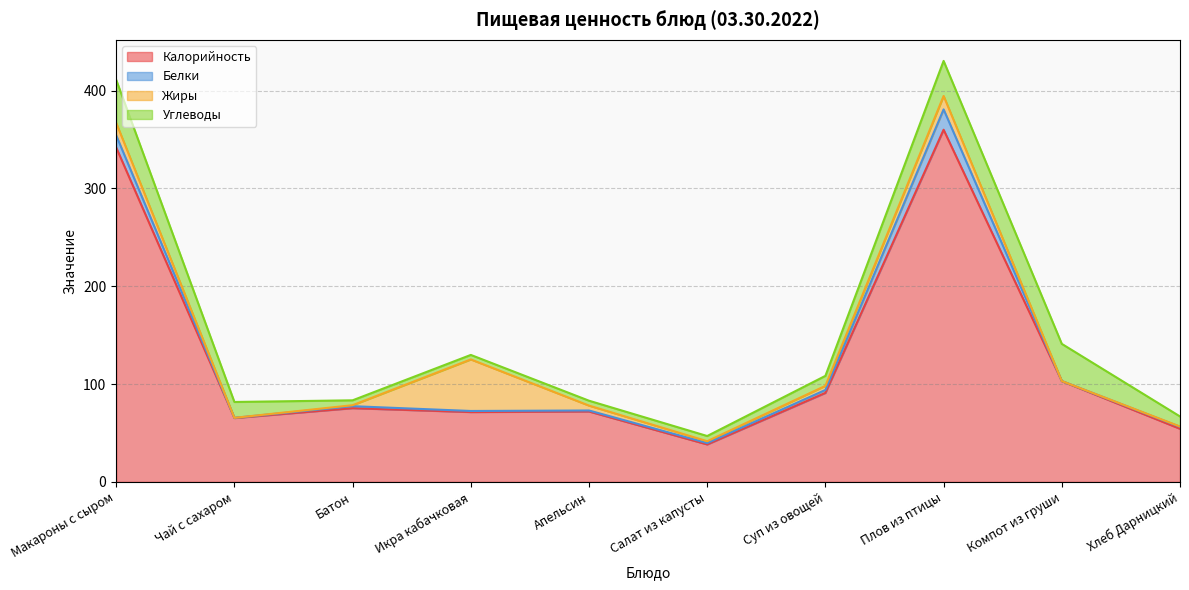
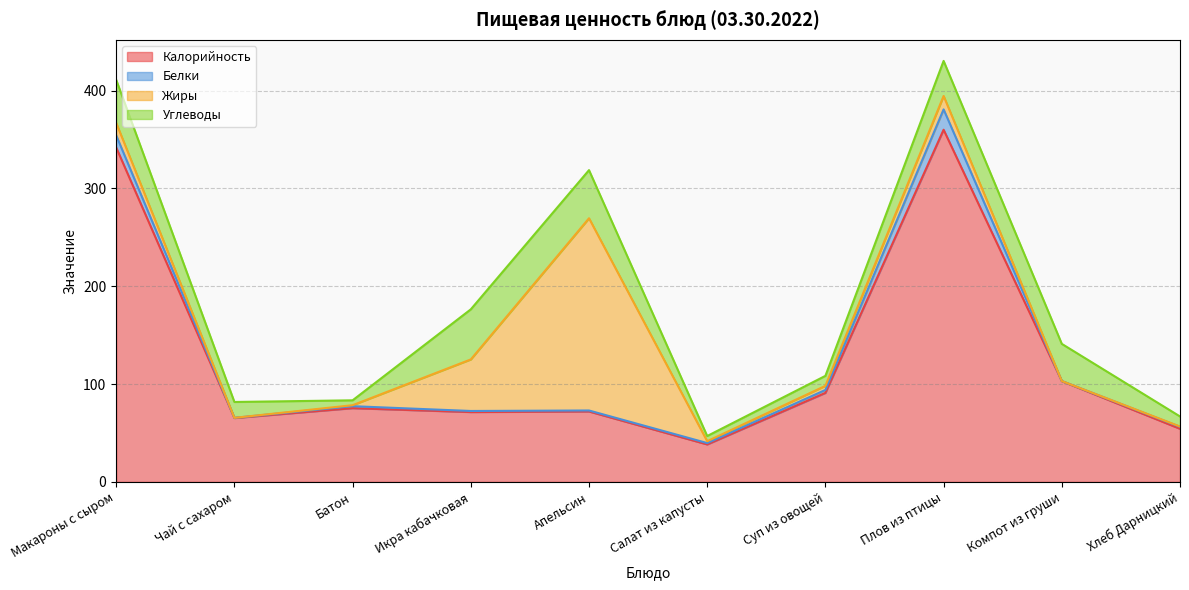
  {
    "Калорийность": {
      "Макароны с сыром": 340,
      "Суп из овощей": 90,
      "Плов из птицы": 360
    },
    "Белки": {
      "Макароны с сыром": 10,
      "Суп из овощей": 0,
      "Плов из птицы": 20
    },
    "Жиры": {
      "Макароны с сыром": 10,
      "Икра кабачковая": 50,
-     "Апельсин": 10,
+     "Апельсин": 200,
      "Суп из овощей": 0,
      "Плов из птицы": 10
    },
    "Углеводы": {
      "Макароны с сыром": 40,
      "Чай с сахаром": 20,
      "Батон": 10,
-     "Икра кабачковая": 0,
-     "Апельсин": 10,
+     "Икра кабачковая": 50,
+     "Апельсин": 50,
      "Салат из капусты": 10,
      "Суп из овощей": 10,
      "Плов из птицы": 40,
      "Компот из груши": 40,
      "Хлеб Дарницкий": 10
    }
  }
